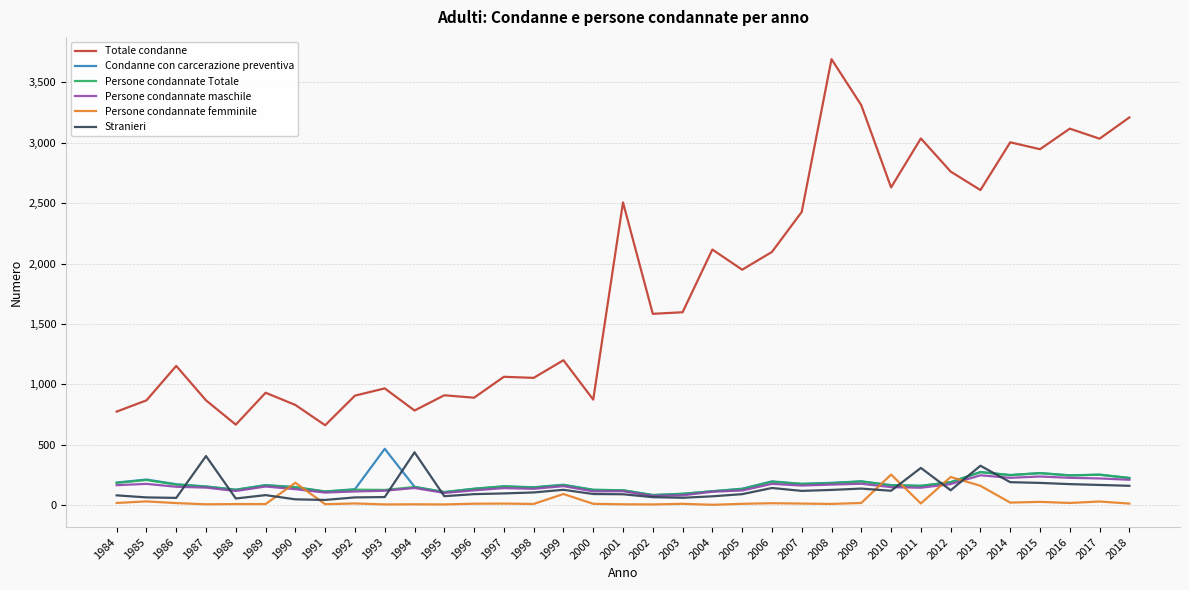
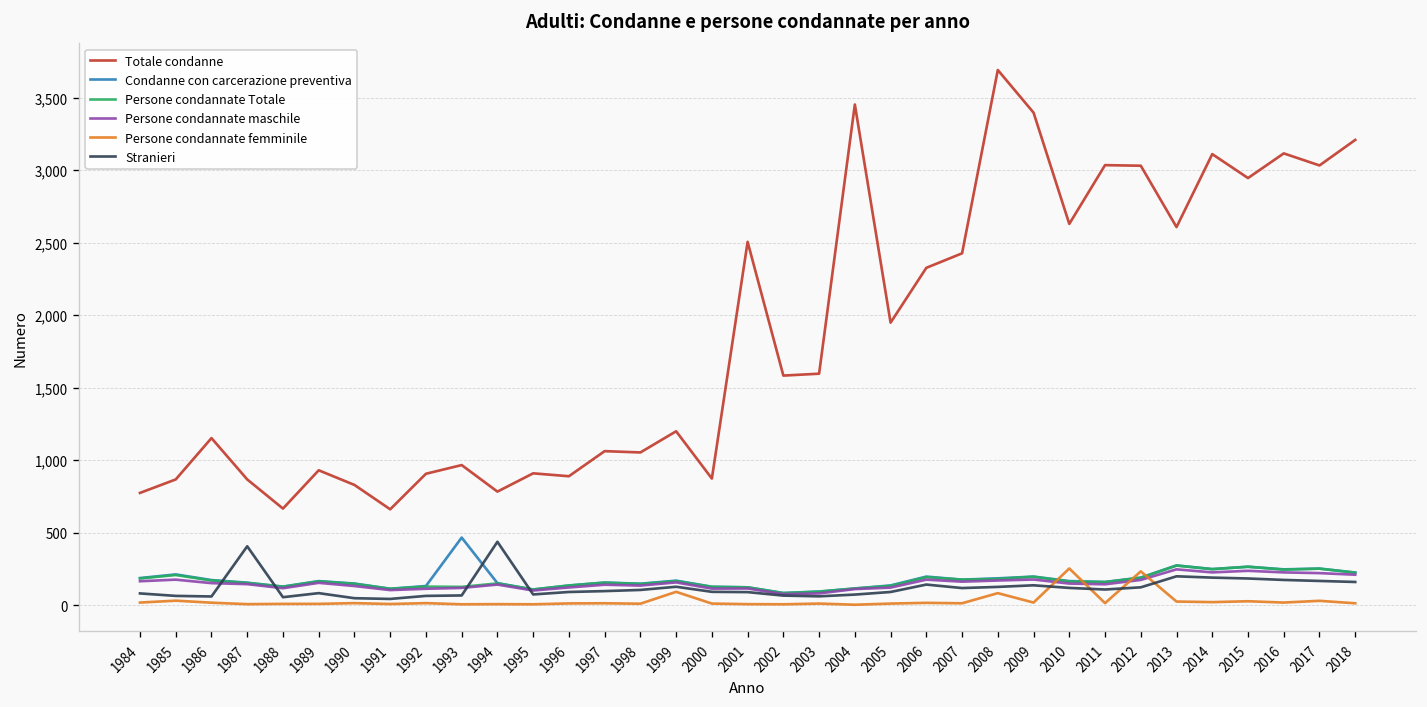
  {
    "Totale condanne": {
      "1984": "780",
      "1985": "870",
      "1986": "1,150",
      "1987": "870",
      "1988": "670",
      "1989": "930",
      "1990": "830",
      "1991": "660",
      "1992": "910",
      "1993": "970",
      "1994": "780",
      "1995": "910",
      "1996": "890",
      "1997": "1,060",
      "1998": "1,050",
      "1999": "1,200",
      "2000": "870",
      "2001": "2,510",
      "2002": "1,580",
      "2003": "1,600",
-     "2004": "2,120",
+     "2004": "3,450",
      "2005": "1,950",
-     "2006": "2,100",
+     "2006": "2,330",
      "2007": "2,430",
      "2008": "3,690",
-     "2009": "3,310",
+     "2009": "3,400",
      "2010": "2,630",
      "2011": "3,040",
-     "2012": "2,760",
+     "2012": "3,030",
      "2013": "2,610",
-     "2014": "3,000",
+     "2014": "3,110",
      "2015": "2,950",
      "2016": "3,120",
      "2017": "3,030",
      "2018": "3,210"
    },
    "Condanne con carcerazione preventiva": {
      "1993": "470"
    },
    "Persone condannate maschile": {
      "1985": "180",
      "2013": "250",
      "2014": "230",
      "2015": "240",
      "2017": "220"
    },
    "Persone condannate femminile": {
      "1984": "20",
      "1985": "30",
      "1986": "20",
      "1987": "10",
      "1988": "10",
      "1989": "10",
-     "1990": "190",
+     "1990": "20",
      "1991": "10",
      "1992": "20",
      "1993": "10",
      "1994": "10",
      "1995": "10",
      "1996": "10",
      "1997": "10",
      "1998": "10",
      "1999": "90",
      "2000": "10",
      "2001": "10",
      "2002": "10",
      "2003": "10",
      "2004": "0",
      "2005": "10",
      "2006": "20",
      "2007": "10",
-     "2008": "10",
+     "2008": "80",
      "2009": "20",
      "2010": "250",
      "2011": "20",
      "2012": "230",
-     "2013": "160",
+     "2013": "30",
      "2014": "20",
      "2015": "30",
      "2016": "20",
      "2017": "30",
      "2018": "10"
    },
    "Stranieri": {
      "1984": "80",
      "1985": "70",
      "1986": "60",
      "1987": "410",
      "1988": "60",
      "1989": "80",
      "1990": "50",
      "1991": "40",
      "1992": "70",
      "1993": "70",
      "1994": "440",
      "1995": "80",
      "1996": "90",
      "1997": "100",
      "1998": "110",
      "1999": "130",
      "2000": "90",
      "2001": "90",
      "2004": "70",
      "2005": "90",
      "2006": "140",
      "2007": "120",
      "2008": "130",
      "2009": "140",
      "2010": "120",
-     "2011": "310",
+     "2011": "110",
      "2012": "120",
-     "2013": "330",
+     "2013": "200",
      "2014": "190",
      "2015": "190",
      "2016": "180",
      "2017": "170",
      "2018": "160"
    }
  }
